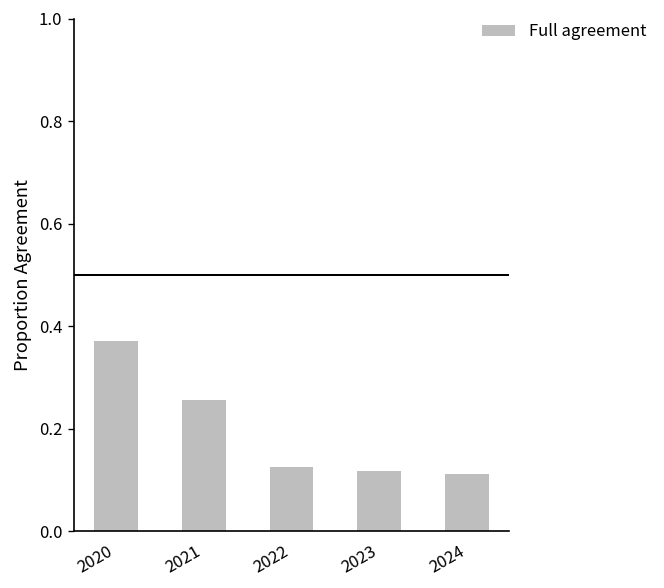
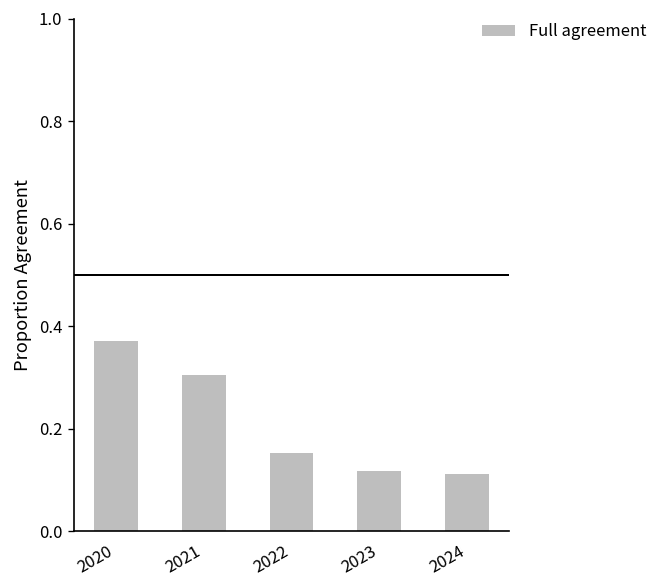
  {
    "2020": 0.37,
-   "2021": 0.26,
-   "2022": 0.13,
+   "2021": 0.30,
+   "2022": 0.15,
    "2023": 0.12,
    "2024": 0.11
  }
